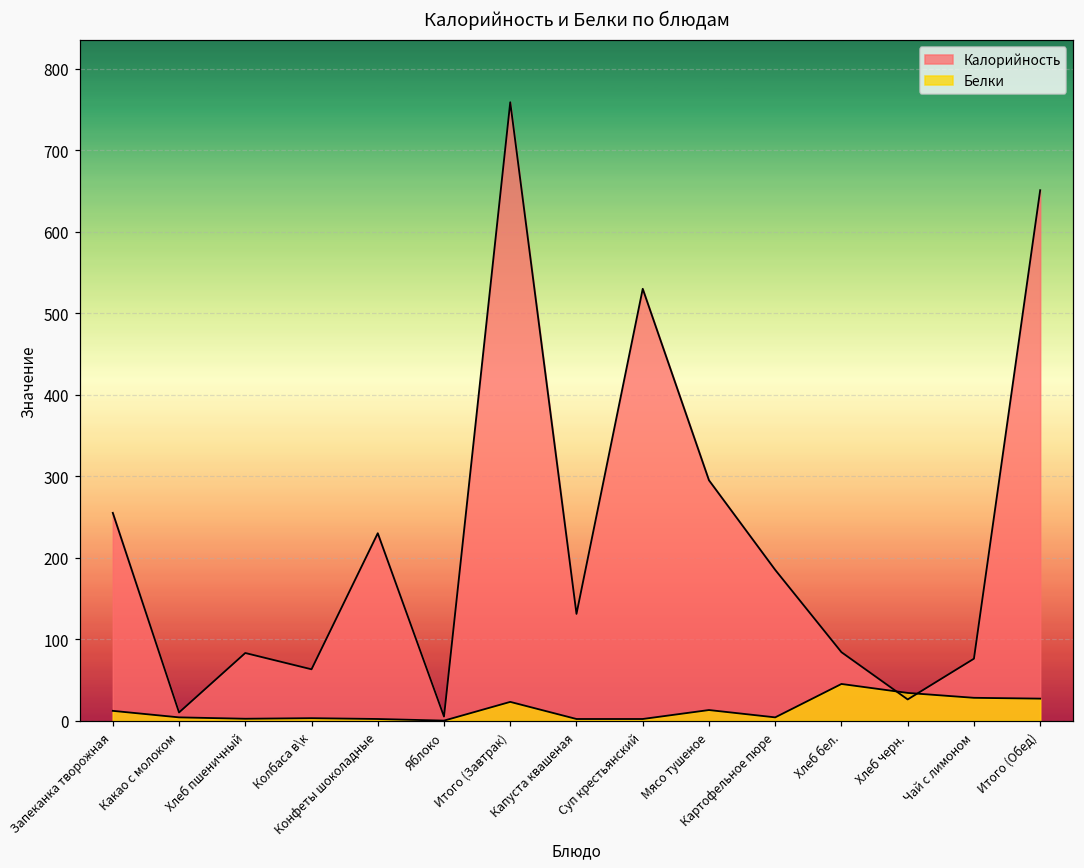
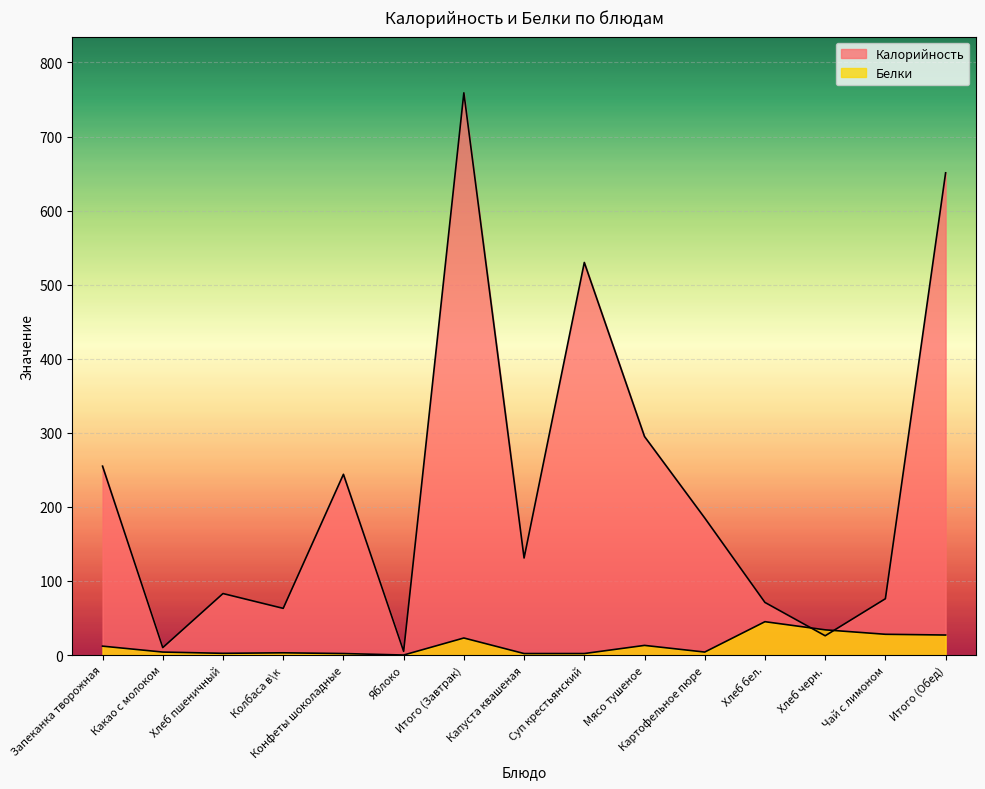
  {
    "Калорийность": {
      "Запеканка творожная": 260,
      "Какао с молоком": 10,
      "Хлеб пшеничный": 80,
      "Колбаса в\\к": 60,
-     "Конфеты шоколадные": 230,
+     "Конфеты шоколадные": 240,
      "Яблоко": 10,
      "Итого (Завтрак)": 760,
      "Капуста квашеная": 130,
      "Суп крестьянский": 530,
      "Мясо тушеное": 300,
      "Картофельное пюре": 190,
-     "Хлеб бел.": 80,
+     "Хлеб бел.": 70,
      "Хлеб черн.": 30,
      "Чай с лимоном": 80,
      "Итого (Обед)": 650
    },
    "Белки": {
      "Запеканка творожная": 10,
      "Какао с молоком": 0,
      "Хлеб пшеничный": 0,
      "Колбаса в\\к": 0,
      "Конфеты шоколадные": 0,
      "Яблоко": 0,
      "Итого (Завтрак)": 20,
      "Капуста квашеная": 0,
      "Суп крестьянский": 0,
      "Мясо тушеное": 10,
      "Картофельное пюре": 0,
      "Хлеб бел.": 50,
      "Хлеб черн.": 30,
      "Чай с лимоном": 30,
      "Итого (Обед)": 30
    }
  }
